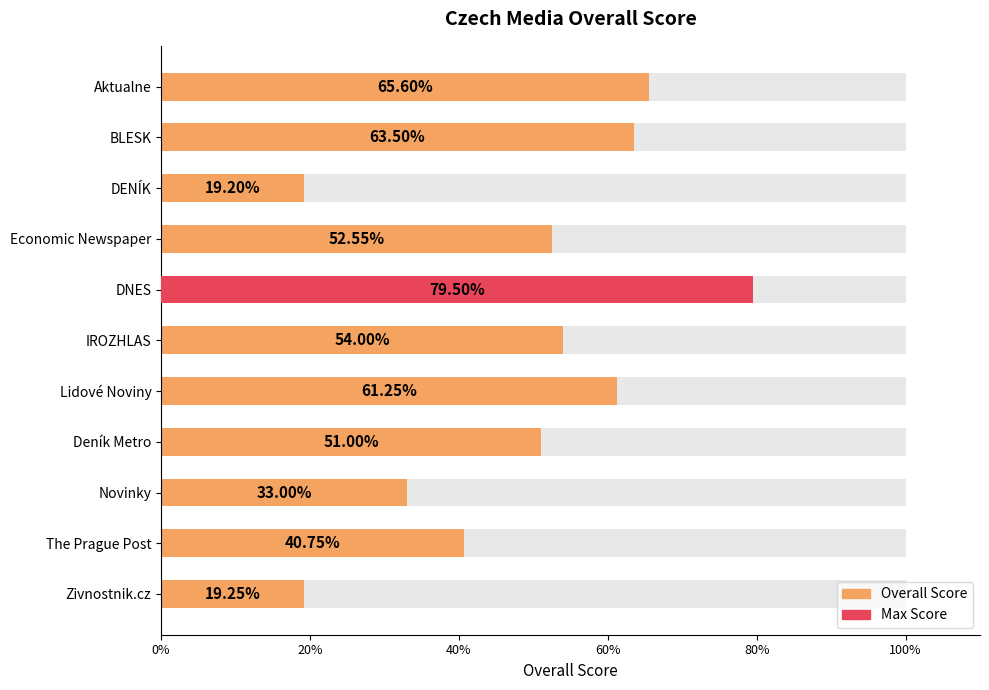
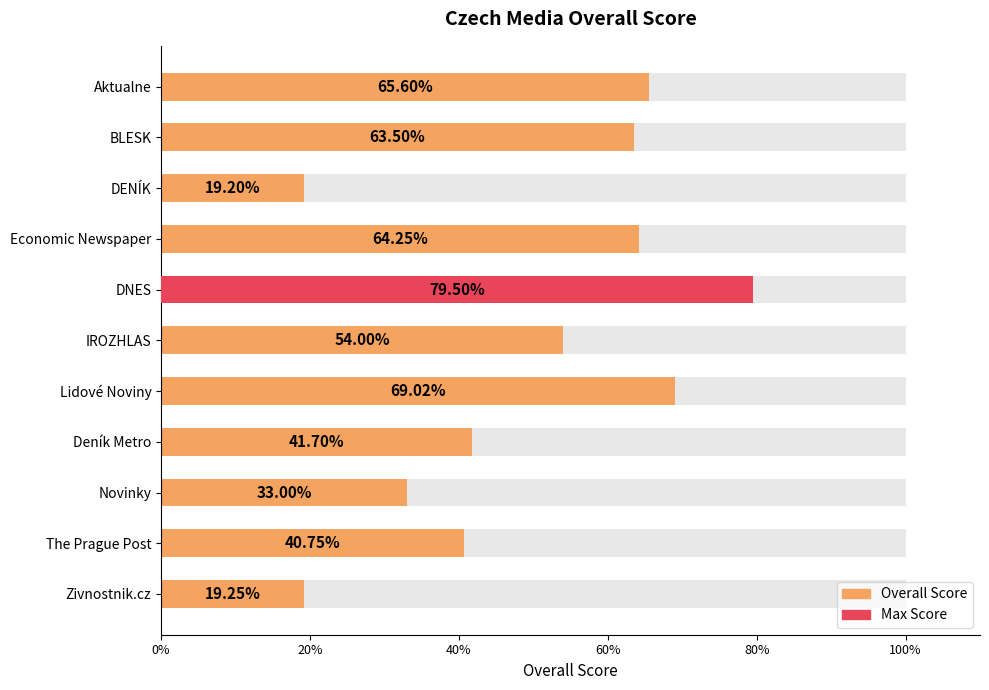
  {
    "Overall Score": {
-     "Economic Newspaper": "52.55%",
-     "Lidové Noviny": "61.25%",
-     "Deník Metro": "51.00%"
+     "Economic Newspaper": "64.25%",
+     "Lidové Noviny": "69.02%",
+     "Deník Metro": "41.70%"
    }
  }
